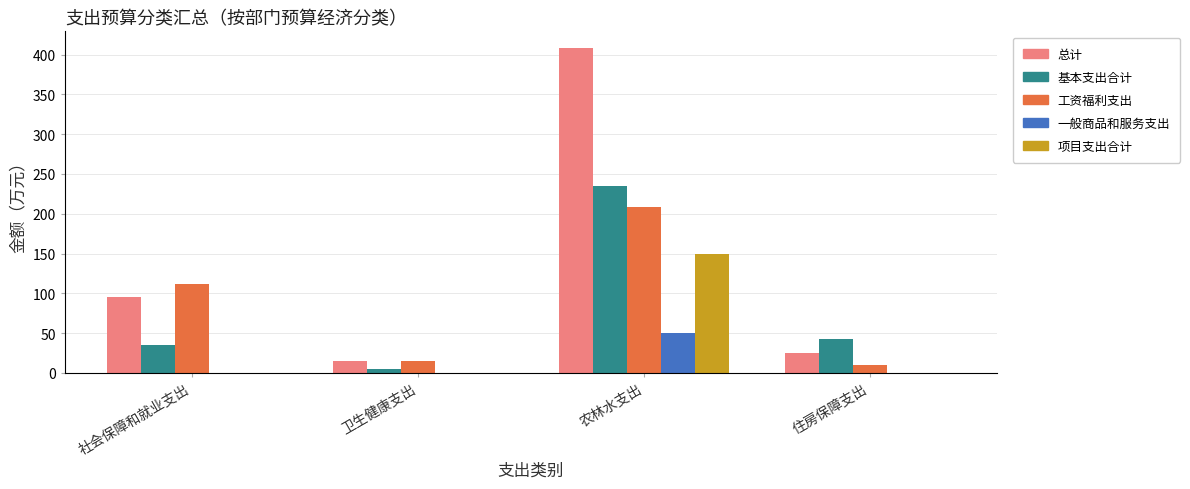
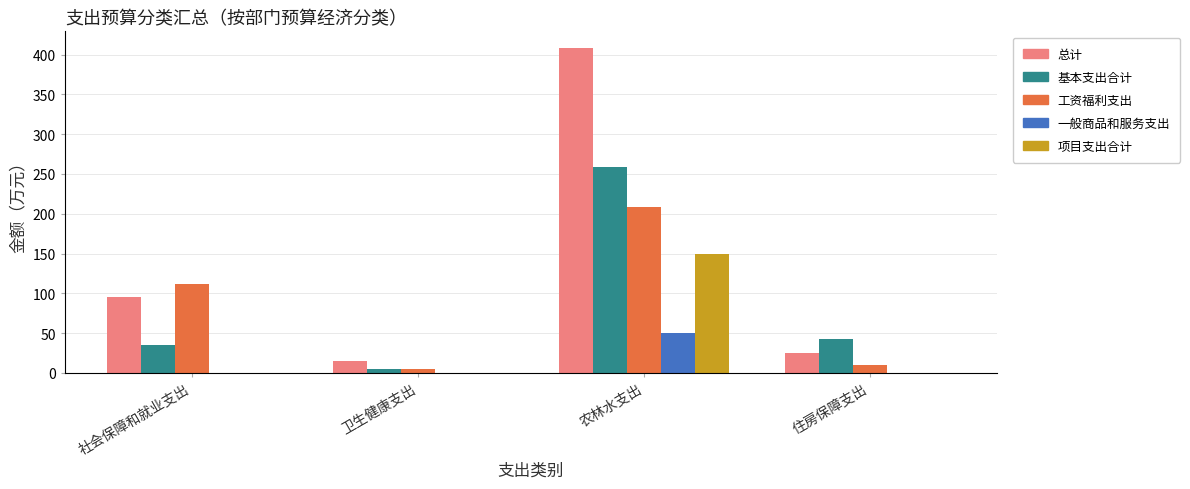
  {
    "总计": {
      "社会保障和就业支出": 100,
      "卫生健康支出": 20,
      "农林水支出": 410,
      "住房保障支出": 20
    },
    "基本支出合计": {
      "社会保障和就业支出": 30,
      "卫生健康支出": 10,
-     "农林水支出": 240,
+     "农林水支出": 260,
      "住房保障支出": 40
    },
    "工资福利支出": {
      "社会保障和就业支出": 110,
-     "卫生健康支出": 20,
+     "卫生健康支出": 10,
      "农林水支出": 210,
      "住房保障支出": 10
    },
    "一般商品和服务支出": {
      "社会保障和就业支出": 0,
      "卫生健康支出": 0,
      "农林水支出": 50,
      "住房保障支出": 0
    },
    "项目支出合计": {
      "社会保障和就业支出": 0,
      "卫生健康支出": 0,
      "农林水支出": 150,
      "住房保障支出": 0
    }
  }
